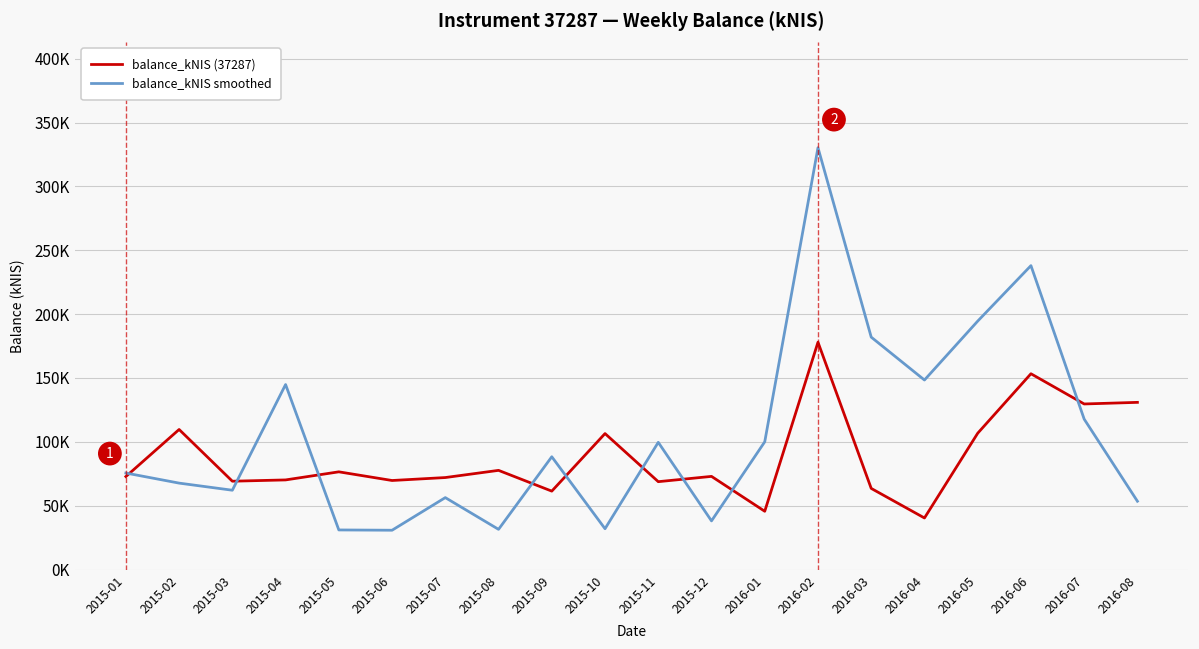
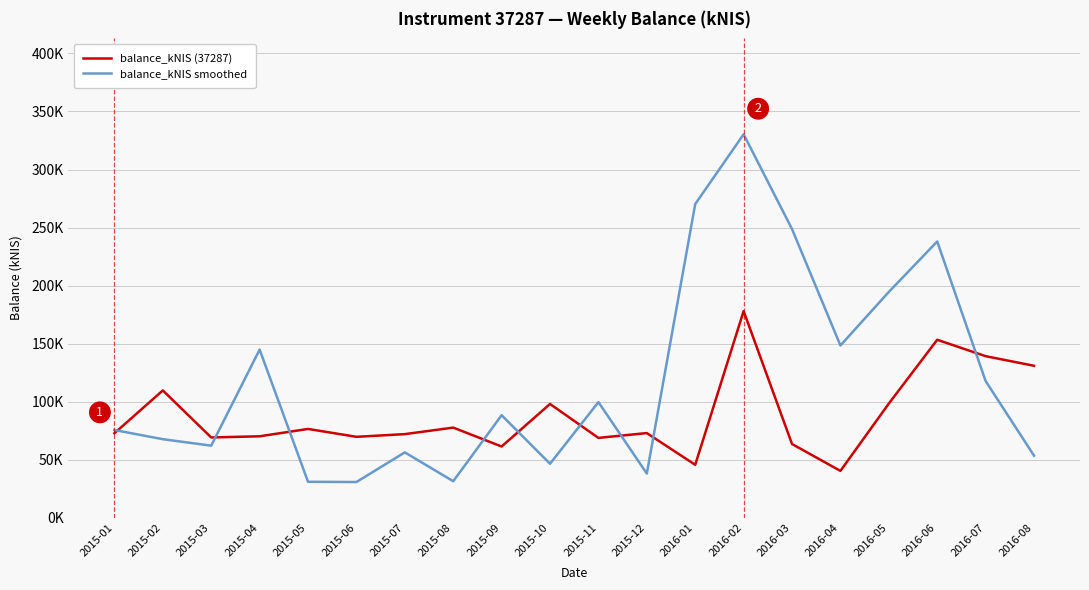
  {
    "balance_kNIS (37287)": {
      "2015-01": 73000,
      "2015-02": 110000,
      "2015-03": 69000,
      "2015-04": 70000,
      "2015-05": 77000,
      "2015-06": 70000,
      "2015-07": 72000,
      "2015-08": 78000,
      "2015-09": 61000,
-     "2015-10": 106000,
+     "2015-10": 98000,
      "2015-11": 69000,
      "2015-12": 73000,
      "2016-01": 46000,
      "2016-02": 178000,
      "2016-03": 64000,
      "2016-04": 40000,
-     "2016-05": 107000,
+     "2016-05": 98000,
      "2016-06": 153000,
-     "2016-07": 130000,
+     "2016-07": 139000,
      "2016-08": 131000
    },
    "balance_kNIS smoothed": {
      "2015-02": 68000,
      "2015-03": 62000,
      "2015-04": 145000,
      "2015-05": 31000,
      "2015-06": 31000,
      "2015-07": 56000,
      "2015-08": 31000,
      "2015-09": 88000,
-     "2015-10": 32000,
+     "2015-10": 47000,
      "2015-11": 100000,
      "2015-12": 38000,
-     "2016-01": 100000,
-     "2016-03": 182000,
+     "2016-01": 270000,
+     "2016-03": 249000,
      "2016-04": 148000,
      "2016-05": 195000,
      "2016-06": 238000,
      "2016-07": 118000,
      "2016-08": 53000
    }
  }
